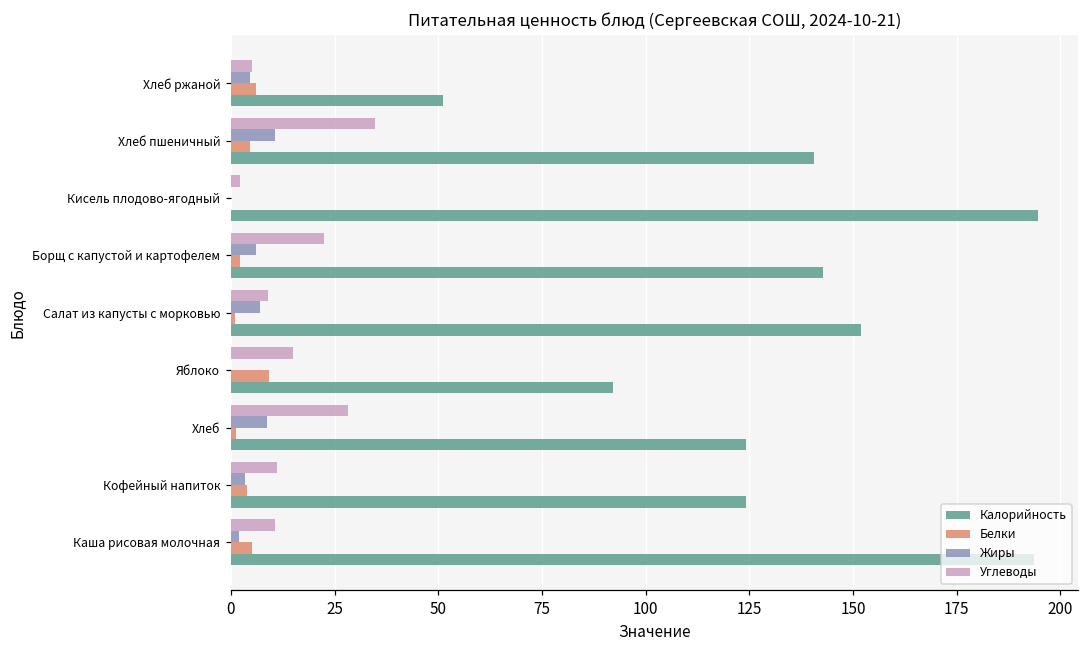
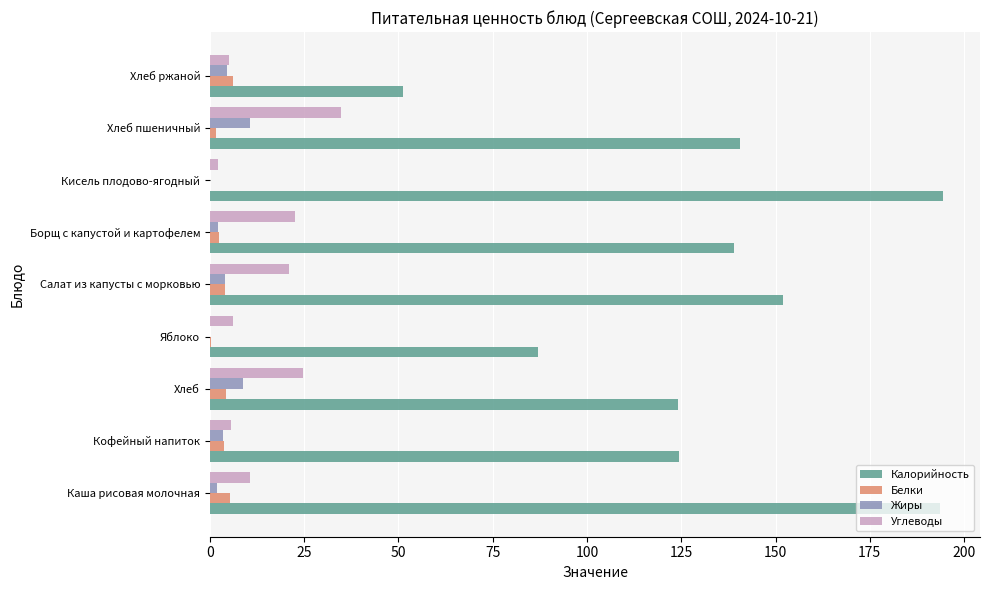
  {
    "Калорийность": {
      "Хлеб ржаной": 51,
      "Хлеб пшеничный": 141,
      "Кисель плодово-ягодный": 195,
-     "Борщ с капустой и картофелем": 143,
+     "Борщ с капустой и картофелем": 139,
      "Салат из капусты с морковью": 152,
-     "Яблоко": 92,
+     "Яблоко": 87,
      "Хлеб": 124,
      "Кофейный напиток": 124
    },
    "Белки": {
      "Хлеб ржаной": 6,
-     "Хлеб пшеничный": 5,
+     "Хлеб пшеничный": 2,
      "Кисель плодово-ягодный": 0,
      "Борщ с капустой и картофелем": 2,
-     "Салат из капусты с морковью": 1,
-     "Яблоко": 9,
-     "Хлеб": 1,
+     "Салат из капусты с морковью": 4,
+     "Яблоко": 0,
+     "Хлеб": 4,
      "Кофейный напиток": 4,
      "Каша рисовая молочная": 5
    },
    "Жиры": {
      "Хлеб ржаной": 5,
      "Хлеб пшеничный": 11,
      "Кисель плодово-ягодный": 0,
-     "Борщ с капустой и картофелем": 6,
-     "Салат из капусты с морковью": 7,
+     "Борщ с капустой и картофелем": 2,
+     "Салат из капусты с морковью": 4,
      "Яблоко": 0,
      "Хлеб": 9,
      "Кофейный напиток": 4,
      "Каша рисовая молочная": 2
    },
    "Углеводы": {
      "Хлеб ржаной": 5,
      "Хлеб пшеничный": 35,
      "Кисель плодово-ягодный": 2,
      "Борщ с капустой и картофелем": 23,
-     "Салат из капусты с морковью": 9,
-     "Яблоко": 15,
-     "Хлеб": 28,
-     "Кофейный напиток": 11,
+     "Салат из капусты с морковью": 21,
+     "Яблоко": 6,
+     "Хлеб": 25,
+     "Кофейный напиток": 6,
      "Каша рисовая молочная": 11
    }
  }
